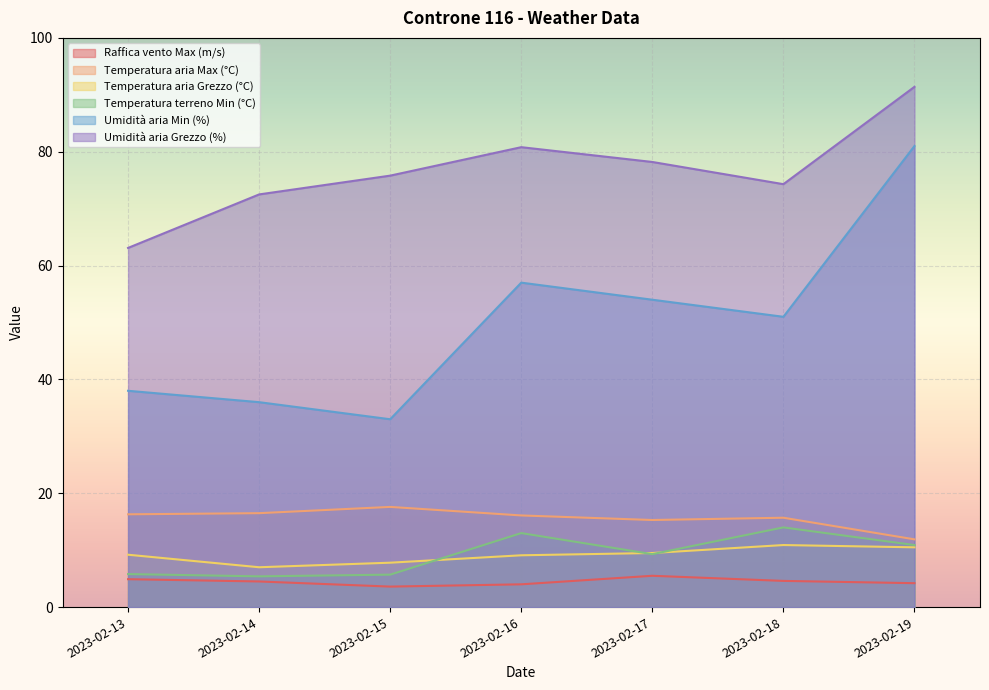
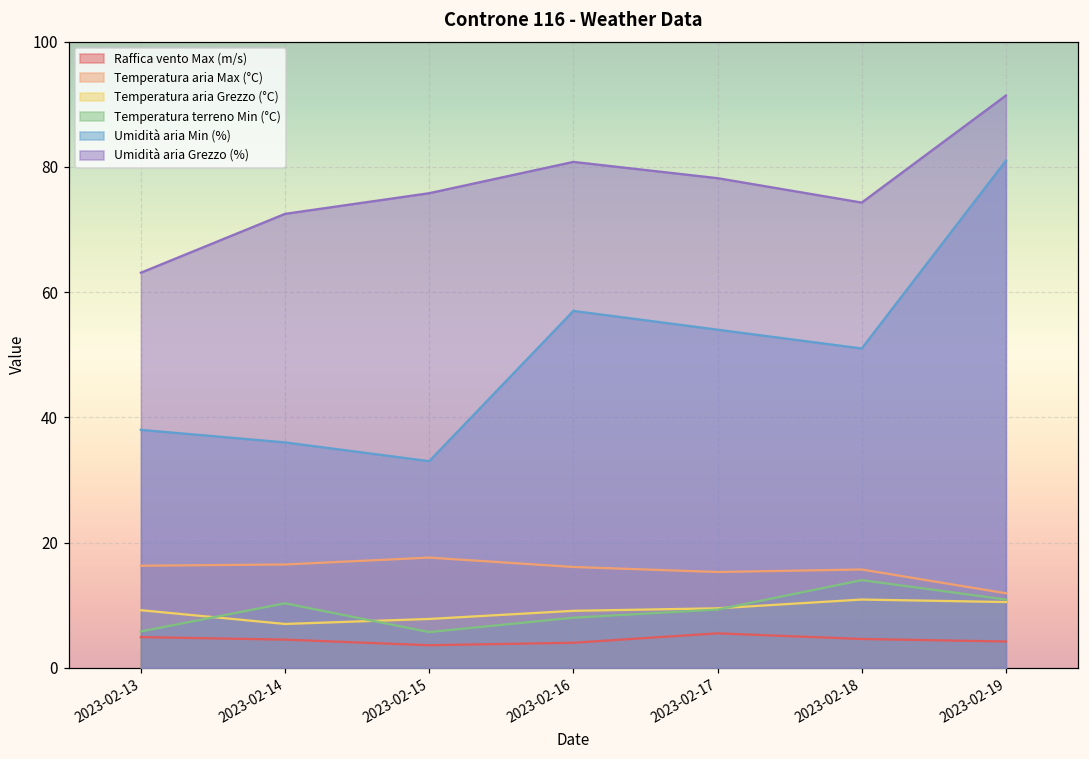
  {
    "Temperatura terreno Min (°C)": {
      "2023-02-13": 6,
-     "2023-02-14": 5,
+     "2023-02-14": 10,
      "2023-02-15": 6,
-     "2023-02-16": 13,
+     "2023-02-16": 8,
      "2023-02-18": 14
    }
  }
